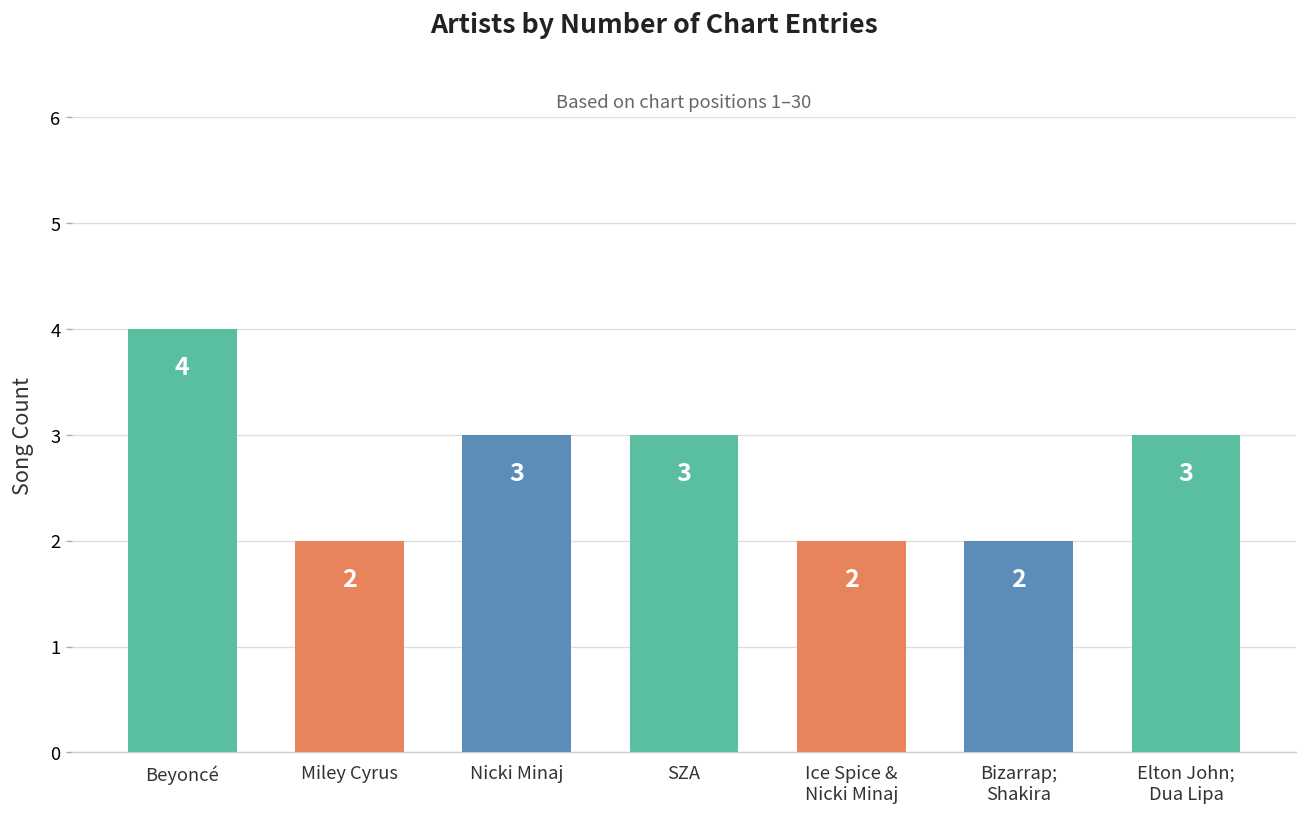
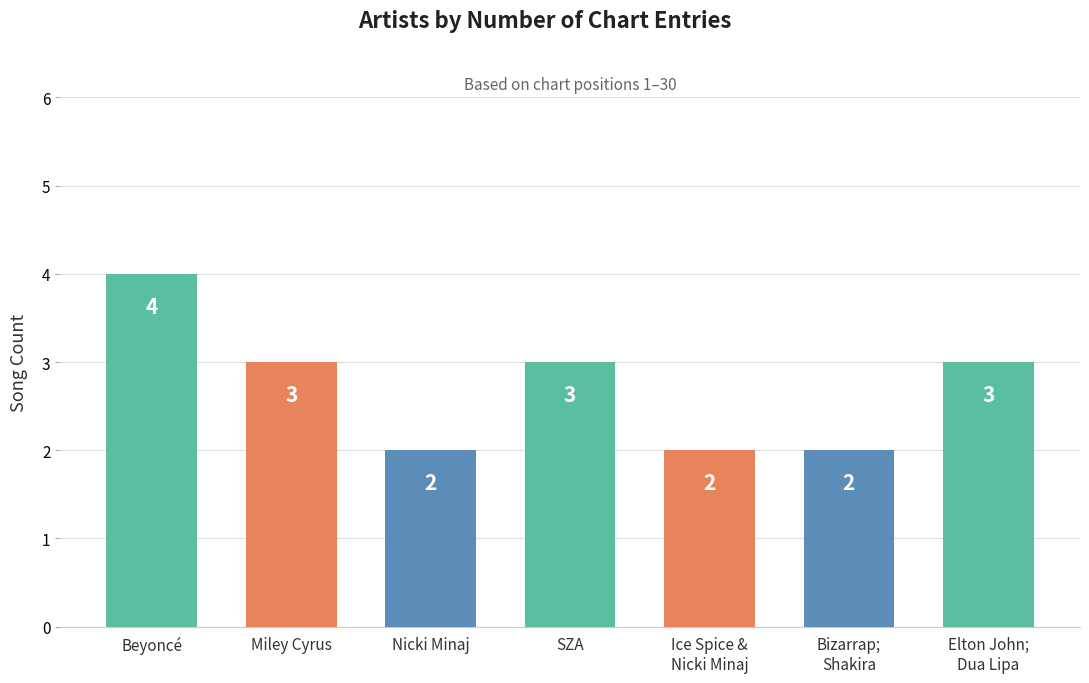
  {
    "Beyoncé": 4,
-   "Miley Cyrus": 2,
-   "Nicki Minaj": 3,
+   "Miley Cyrus": 3,
+   "Nicki Minaj": 2,
    "SZA": 3,
    "Ice Spice & Nicki Minaj": 2,
    "Bizarrap; Shakira": 2,
    "Elton John; Dua Lipa": 3
  }
